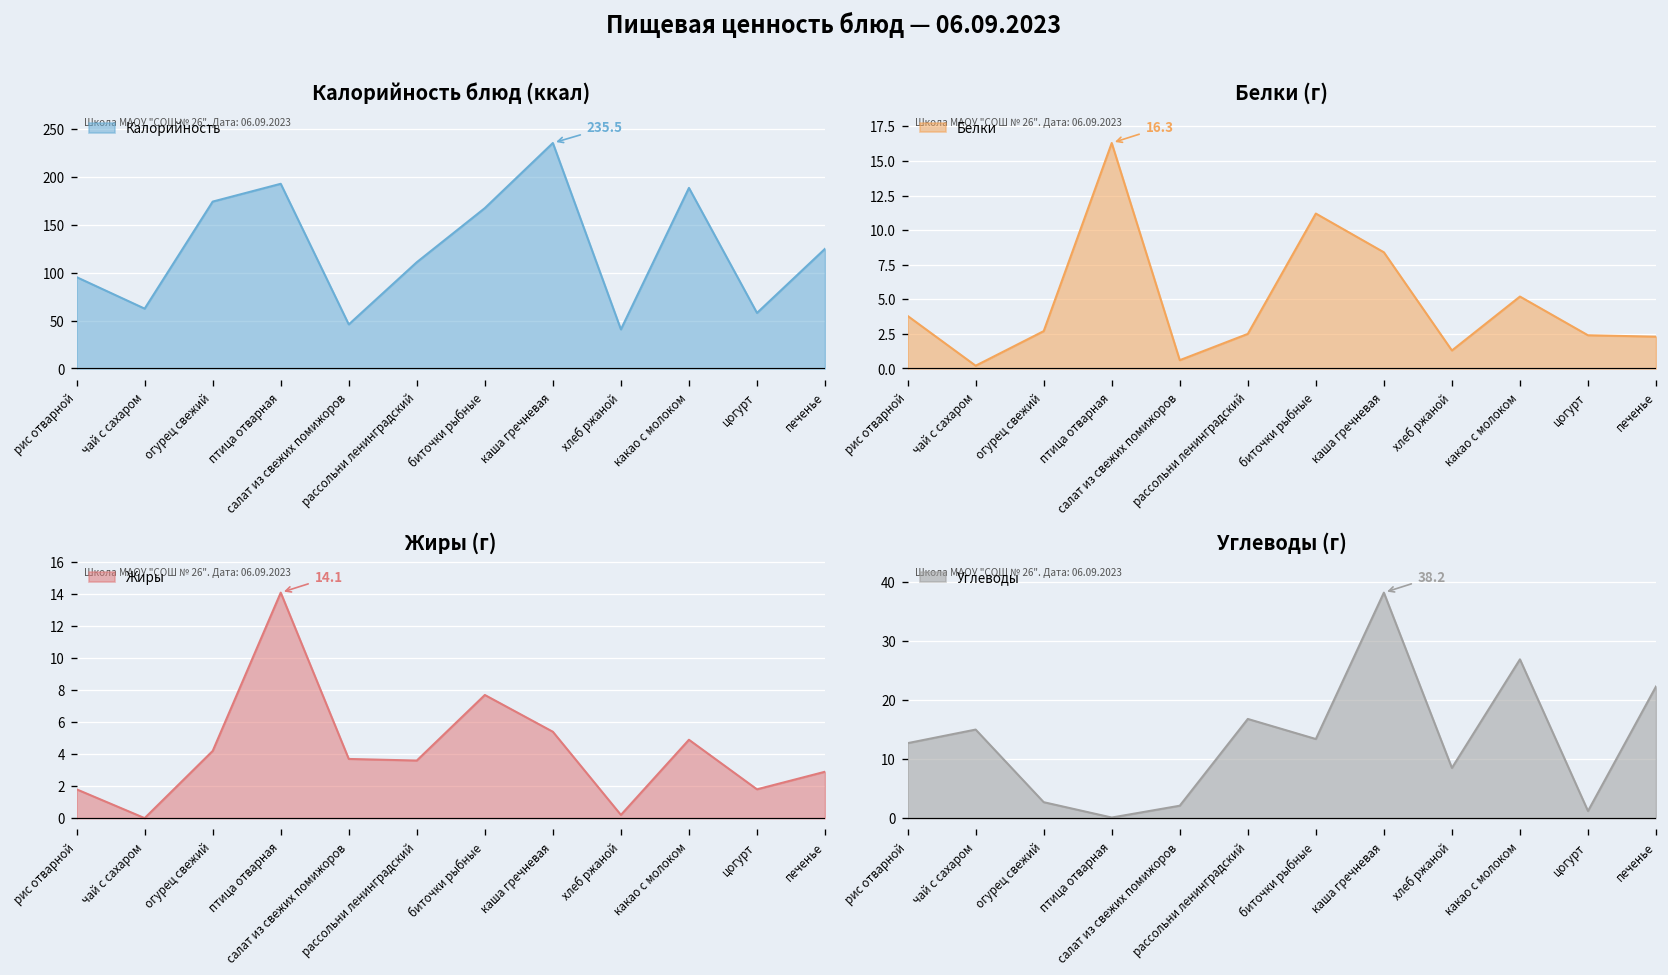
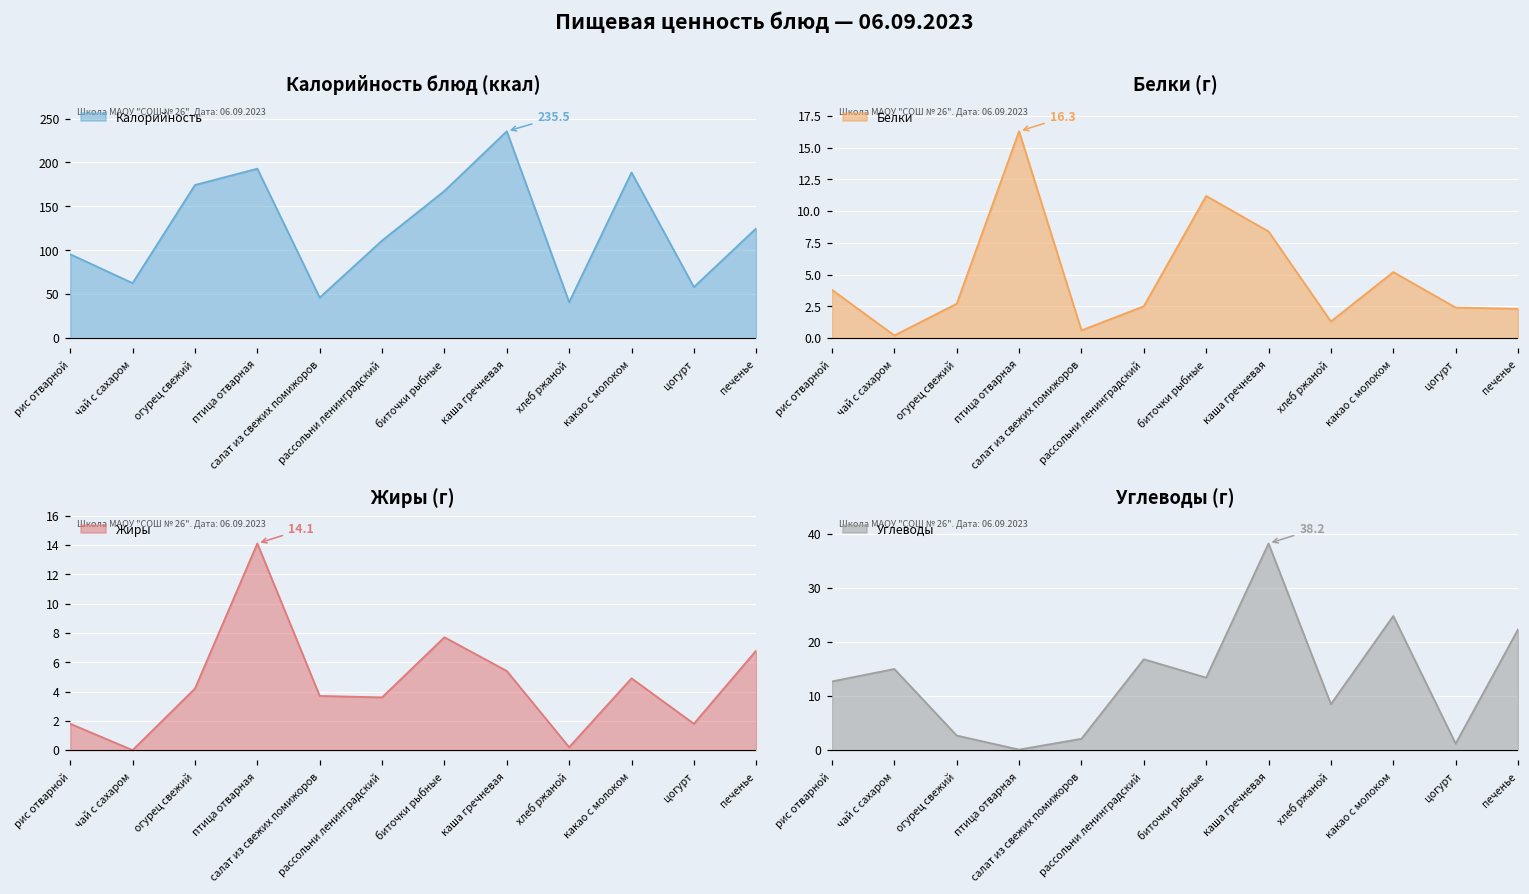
  {
    "Калорийность блюд (ккал)": {
      "каша гречневая": 235.5
    },
    "Белки (г)": {
      "птица отварная": 16.3
    },
    "Жиры (г)": {
      "рис отварной": 1.8,
      "чай с сахаром": 0.0,
      "огурец свежий": 4.2,
      "салат из свежих помижоров": 3.7,
      "рассольни ленинградский": 3.6,
      "биточки рыбные": 7.7,
      "каша гречневая": 5.4,
      "хлеб ржаной": 0.2,
      "какао с молоком": 4.9,
      "цогурт": 1.8,
-     "печенье": 2.9
+     "печенье": 6.8
    },
    "Углеводы (г)": {
      "рис отварной": 13,
      "чай с сахаром": 15,
      "огурец свежий": 3,
      "птица отварная": 0,
      "салат из свежих помижоров": 2,
      "рассольни ленинградский": 17,
      "биточки рыбные": 13,
      "хлеб ржаной": 9,
-     "какао с молоком": 27,
+     "какао с молоком": 25,
      "цогурт": 1,
      "печенье": 22
    }
  }
